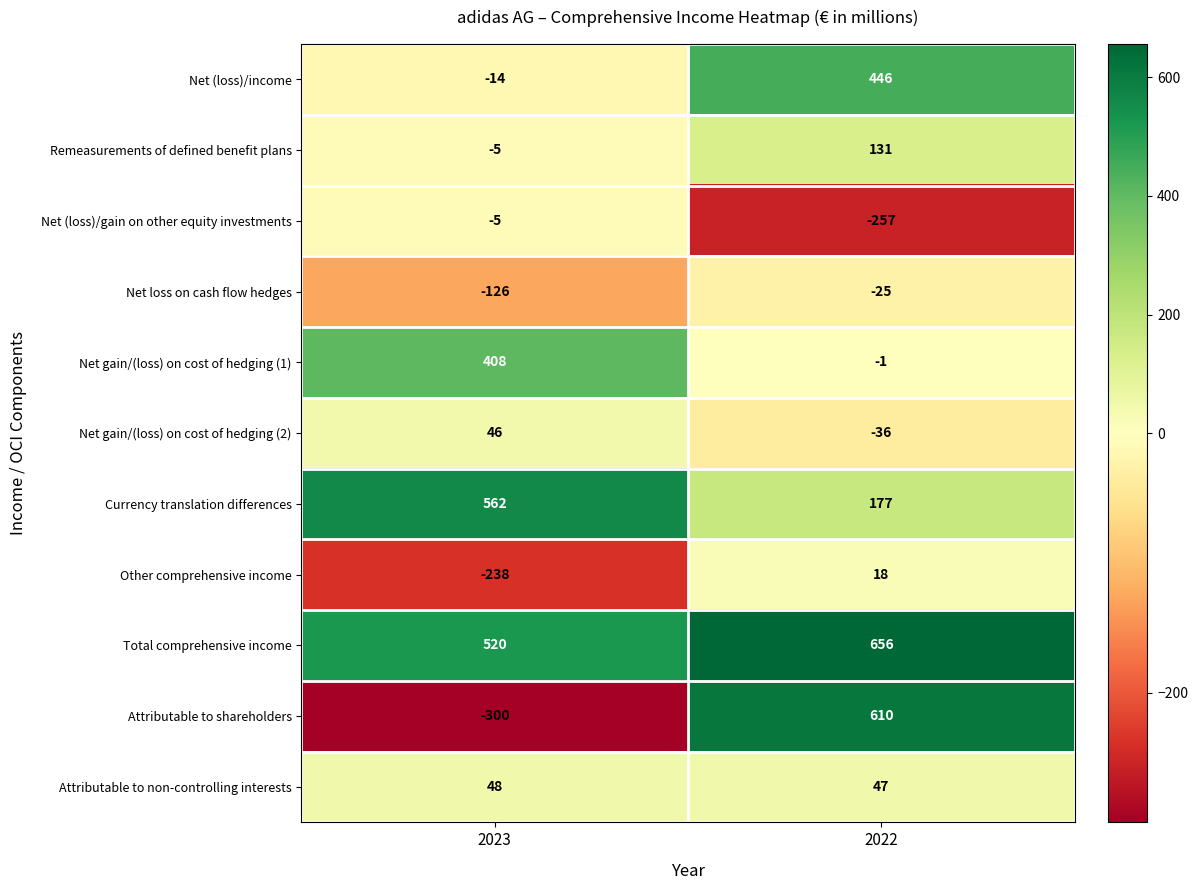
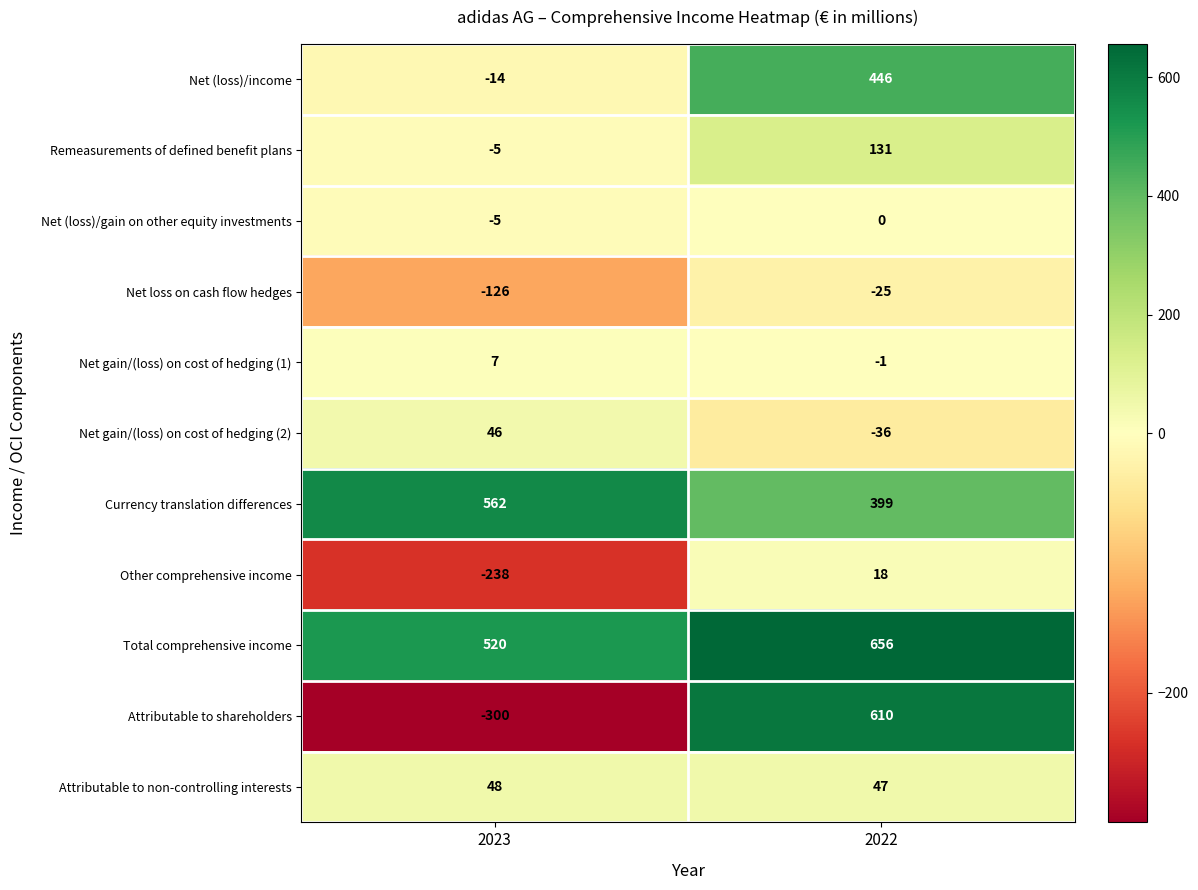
  {
    "Net (loss)/income": {
      "2023": -14,
      "2022": 446
    },
    "Remeasurements of defined benefit plans": {
      "2023": -5,
      "2022": 131
    },
    "Net (loss)/gain on other equity investments": {
      "2023": -5,
-     "2022": -257
+     "2022": 0
    },
    "Net loss on cash flow hedges": {
      "2023": -126,
      "2022": -25
    },
    "Net gain/(loss) on cost of hedging (1)": {
-     "2023": 408,
+     "2023": 7,
      "2022": -1
    },
    "Net gain/(loss) on cost of hedging (2)": {
      "2023": 46,
      "2022": -36
    },
    "Currency translation differences": {
      "2023": 562,
-     "2022": 177
+     "2022": 399
    },
    "Other comprehensive income": {
      "2023": -238,
      "2022": 18
    },
    "Total comprehensive income": {
      "2023": 520,
      "2022": 656
    },
    "Attributable to shareholders": {
      "2023": -300,
      "2022": 610
    },
    "Attributable to non-controlling interests": {
      "2023": 48,
      "2022": 47
    }
  }
